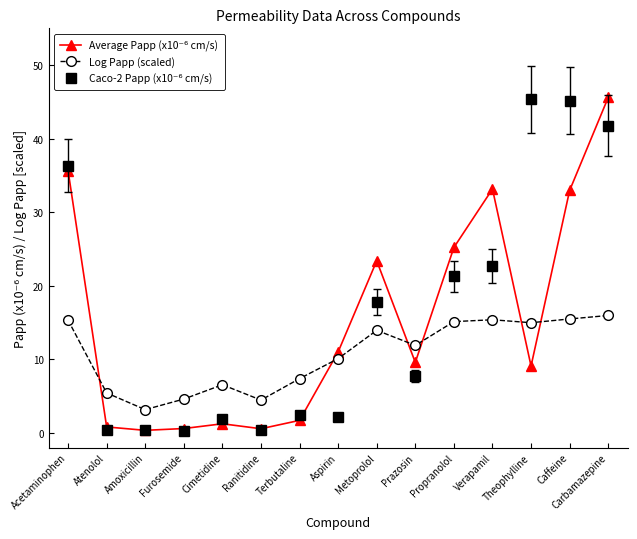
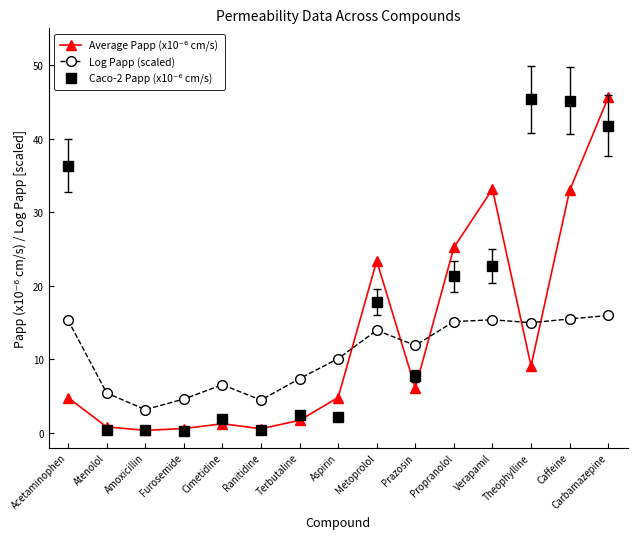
  {
    "Average Papp (x10⁻⁶ cm/s)": {
-     "Acetaminophen": 36,
+     "Acetaminophen": 5,
      "Atenolol": 1,
      "Cimetidine": 1,
      "Terbutaline": 2,
-     "Aspirin": 11,
+     "Aspirin": 5,
      "Metoprolol": 23,
-     "Prazosin": 10,
+     "Prazosin": 6,
      "Propranolol": 25,
      "Verapamil": 33,
      "Theophylline": 9,
      "Caffeine": 33
    }
  }
